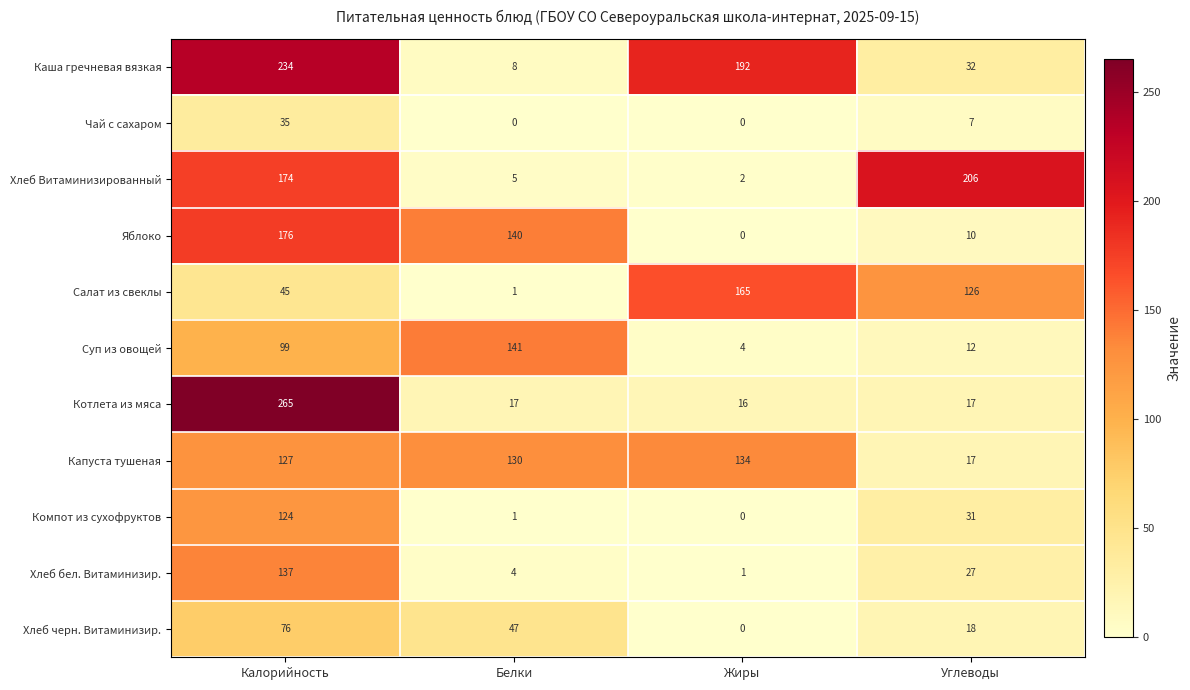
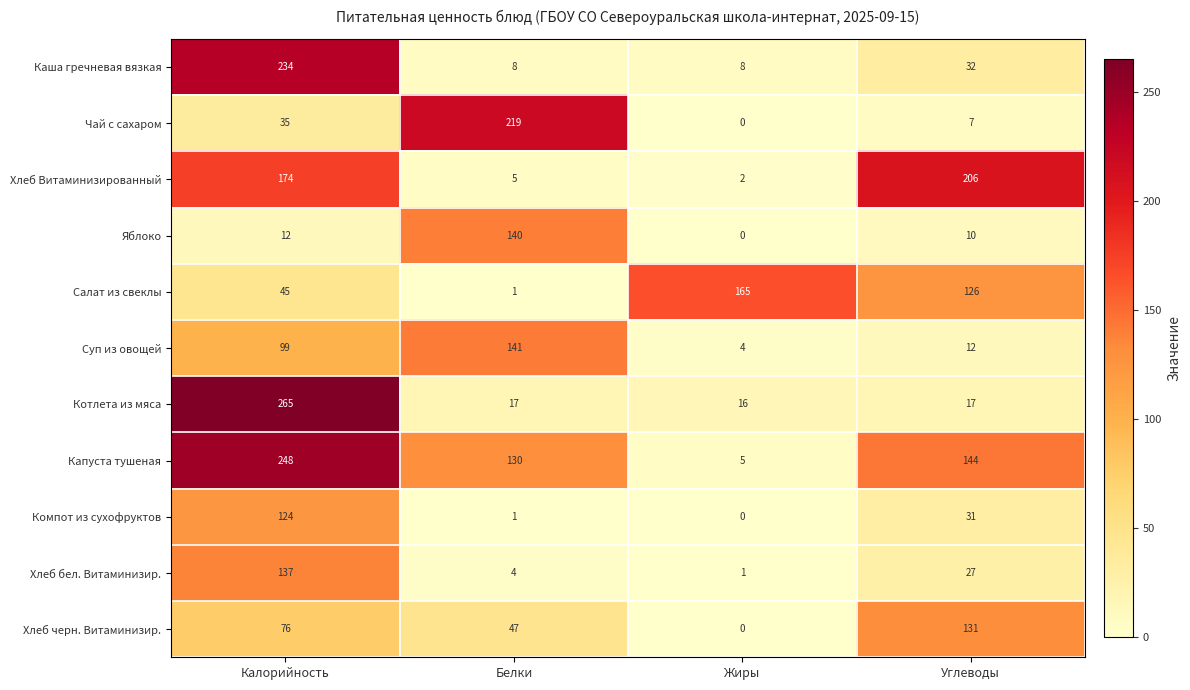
  {
    "Каша гречневая вязкая": {
      "Калорийность": 234,
      "Белки": 8,
-     "Жиры": 192,
+     "Жиры": 8,
      "Углеводы": 32
    },
    "Чай с сахаром": {
      "Калорийность": 35,
-     "Белки": 0,
+     "Белки": 219,
      "Жиры": 0,
      "Углеводы": 7
    },
    "Хлеб Витаминизированный": {
      "Калорийность": 174,
      "Белки": 5,
      "Жиры": 2,
      "Углеводы": 206
    },
    "Яблоко": {
-     "Калорийность": 176,
+     "Калорийность": 12,
      "Белки": 140,
      "Жиры": 0,
      "Углеводы": 10
    },
    "Салат из свеклы": {
      "Калорийность": 45,
      "Белки": 1,
      "Жиры": 165,
      "Углеводы": 126
    },
    "Суп из овощей": {
      "Калорийность": 99,
      "Белки": 141,
      "Жиры": 4,
      "Углеводы": 12
    },
    "Котлета из мяса": {
      "Калорийность": 265,
      "Белки": 17,
      "Жиры": 16,
      "Углеводы": 17
    },
    "Капуста тушеная": {
-     "Калорийность": 127,
+     "Калорийность": 248,
      "Белки": 130,
-     "Жиры": 134,
-     "Углеводы": 17
+     "Жиры": 5,
+     "Углеводы": 144
    },
    "Компот из сухофруктов": {
      "Калорийность": 124,
      "Белки": 1,
      "Жиры": 0,
      "Углеводы": 31
    },
    "Хлеб бел. Витаминизир.": {
      "Калорийность": 137,
      "Белки": 4,
      "Жиры": 1,
      "Углеводы": 27
    },
    "Хлеб черн. Витаминизир.": {
      "Калорийность": 76,
      "Белки": 47,
      "Жиры": 0,
-     "Углеводы": 18
+     "Углеводы": 131
    }
  }
